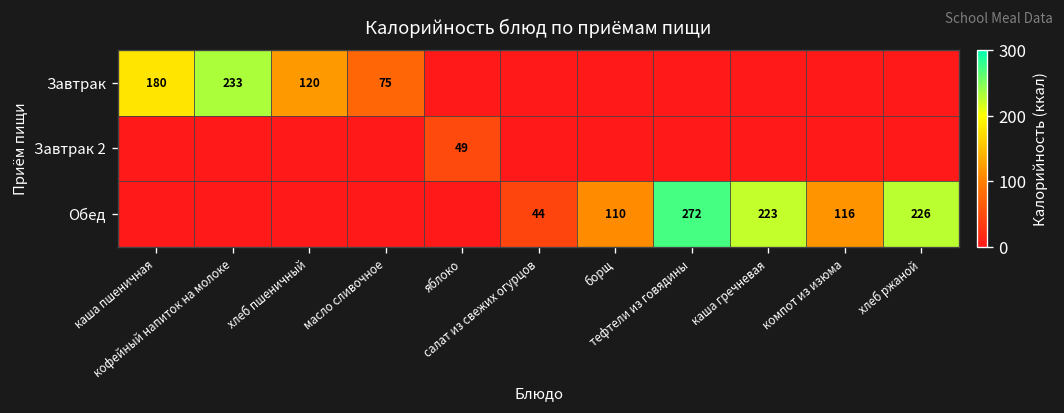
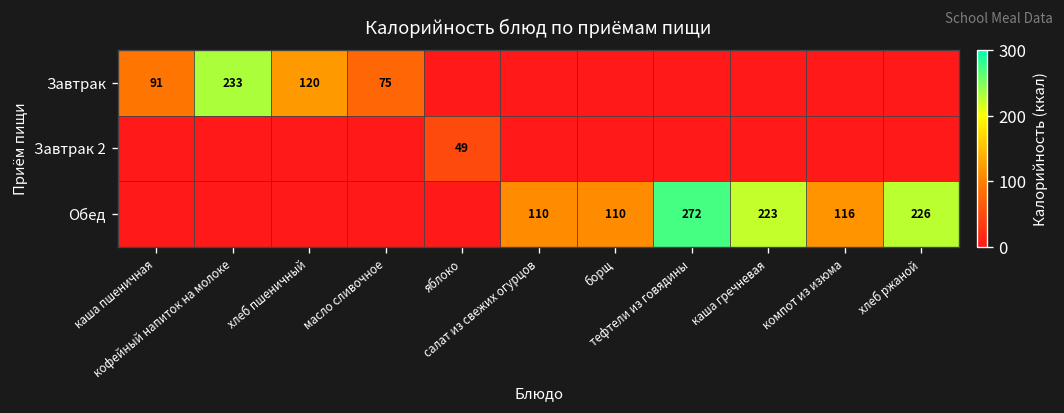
  {
    "Завтрак": {
-     "каша пшеничная": 180,
+     "каша пшеничная": 91,
      "кофейный напиток на молоке": 233,
      "хлеб пшеничный": 120,
      "масло сливочное": 75
    },
    "Завтрак 2": {
      "яблоко": 49
    },
    "Обед": {
-     "салат из свежих огурцов": 44,
+     "салат из свежих огурцов": 110,
      "борщ": 110,
      "тефтели из говядины": 272,
      "каша гречневая": 223,
      "компот из изюма": 116,
      "хлеб ржаной": 226
    }
  }
